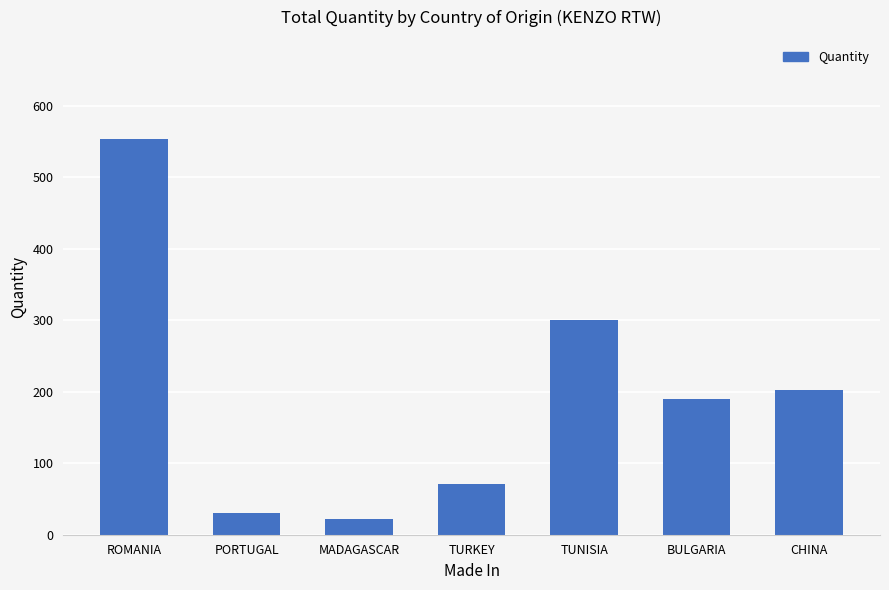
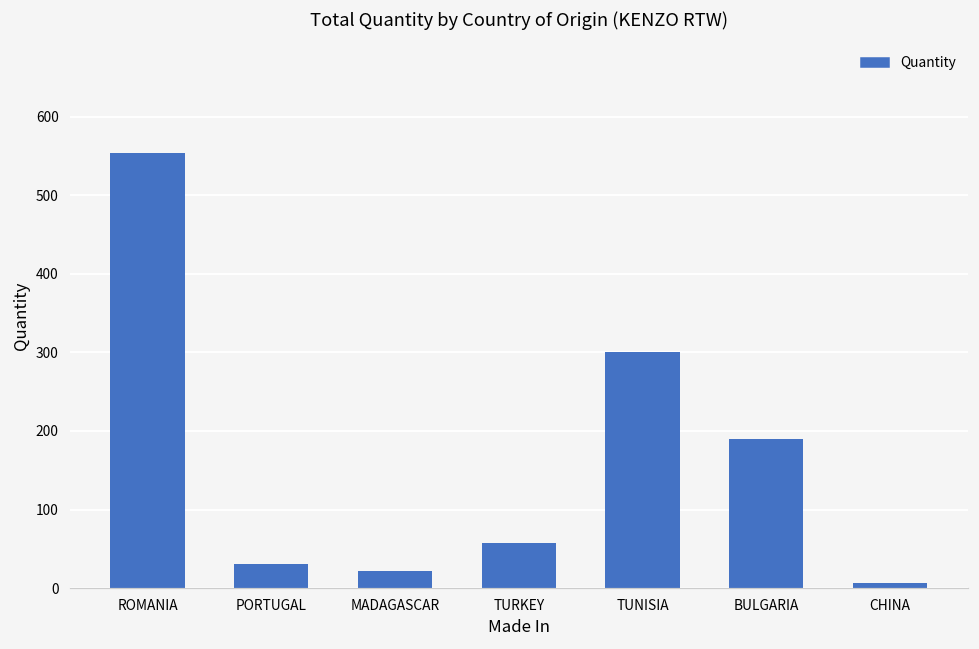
  {
    "ROMANIA": 550,
    "PORTUGAL": 30,
    "MADAGASCAR": 20,
-   "TURKEY": 70,
+   "TURKEY": 60,
    "TUNISIA": 300,
    "BULGARIA": 190,
-   "CHINA": 200
+   "CHINA": 10
  }
